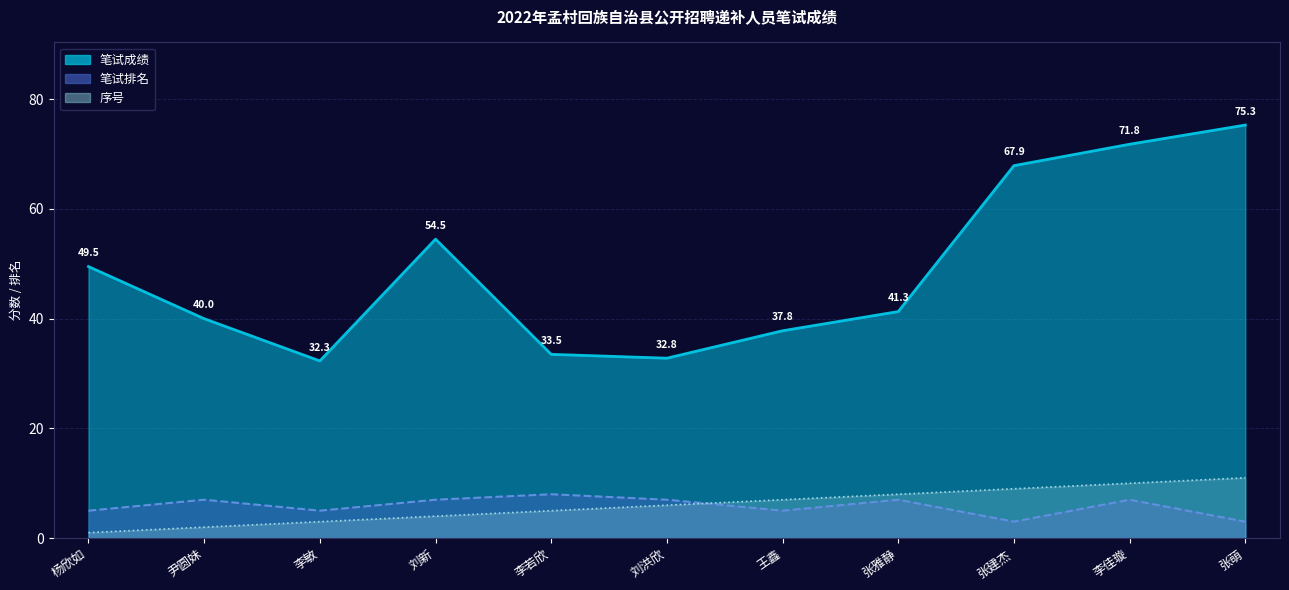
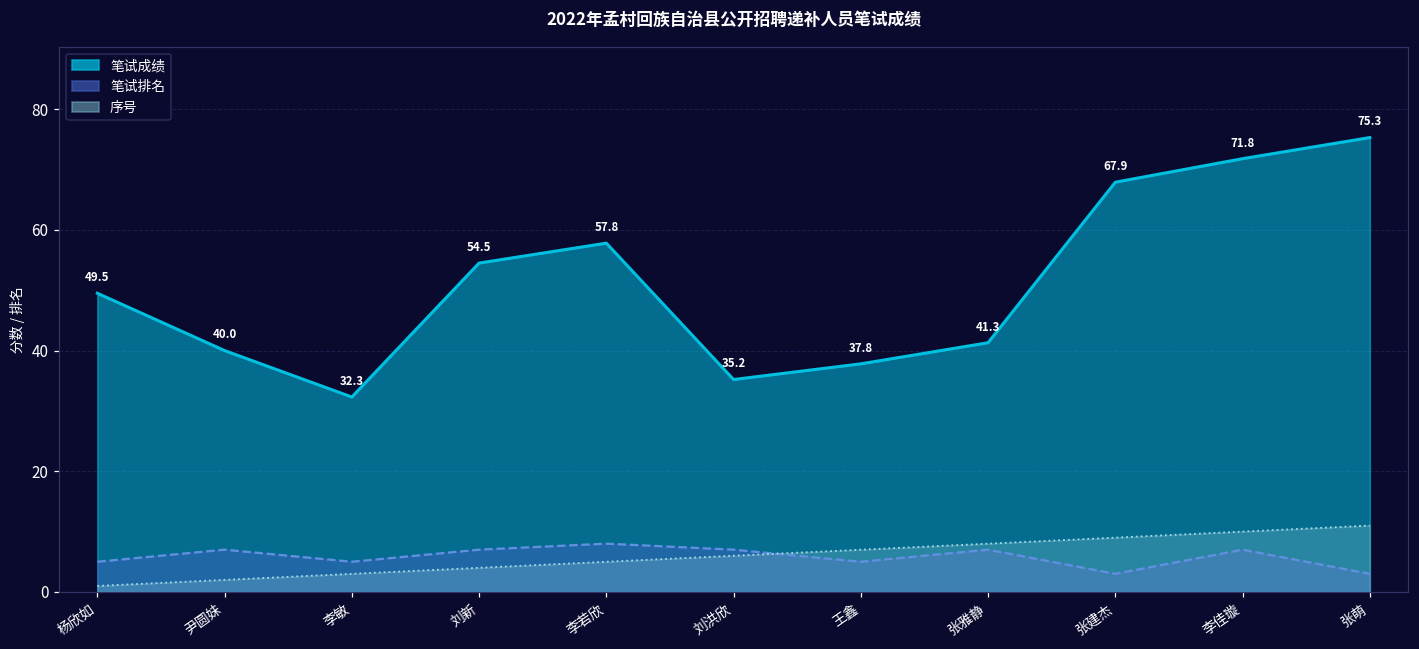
  {
    "笔试成绩": {
      "杨欣如": 49.5,
      "尹圆妹": 40.0,
      "李敏": 32.3,
      "刘新": 54.5,
-     "李若欣": 33.5,
-     "刘洪欣": 32.8,
+     "李若欣": 57.8,
+     "刘洪欣": 35.2,
      "王鑫": 37.8,
      "张雅静": 41.3,
      "张建杰": 67.9,
      "李佳璇": 71.8,
      "张萌": 75.3
    }
  }
